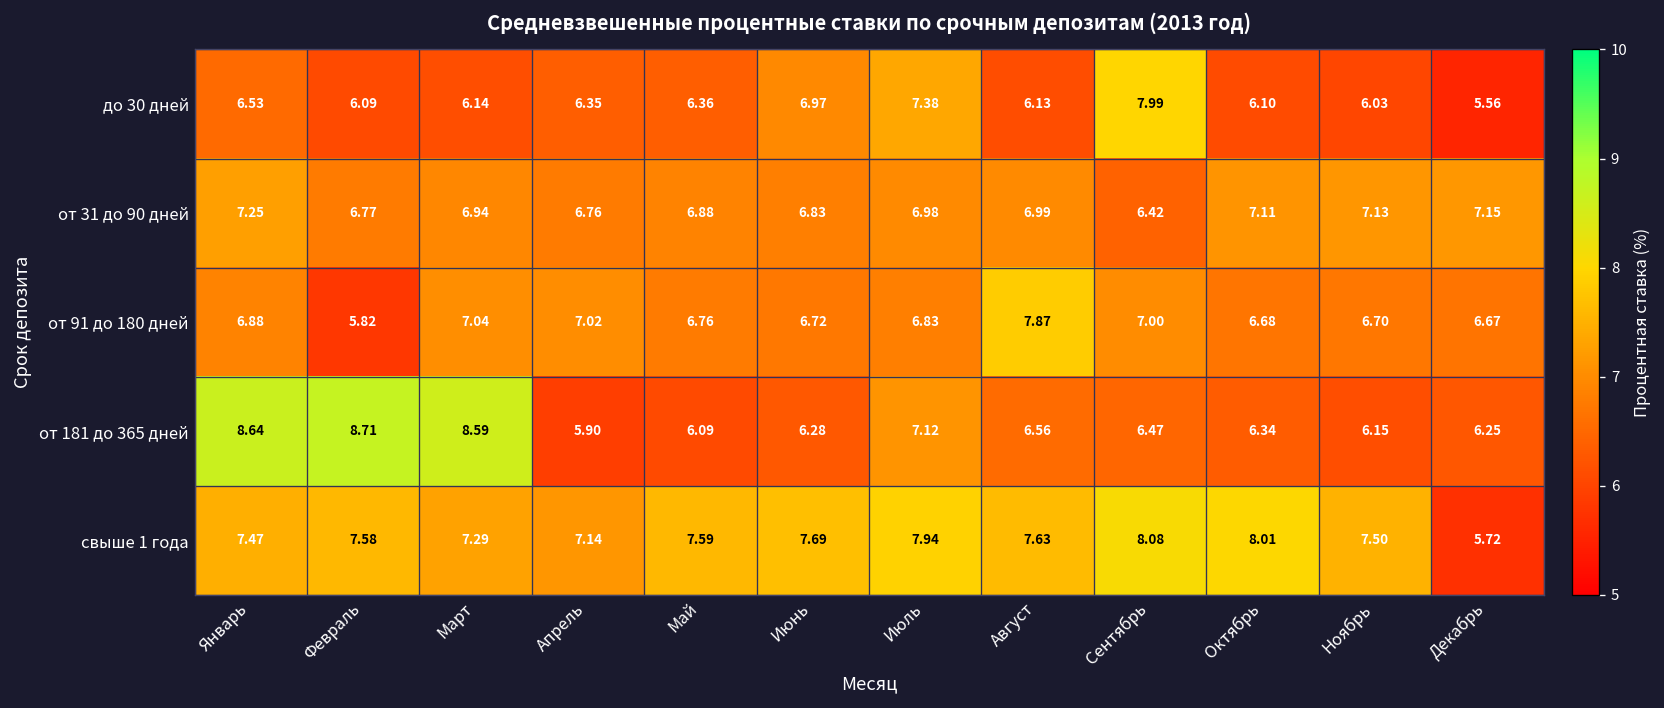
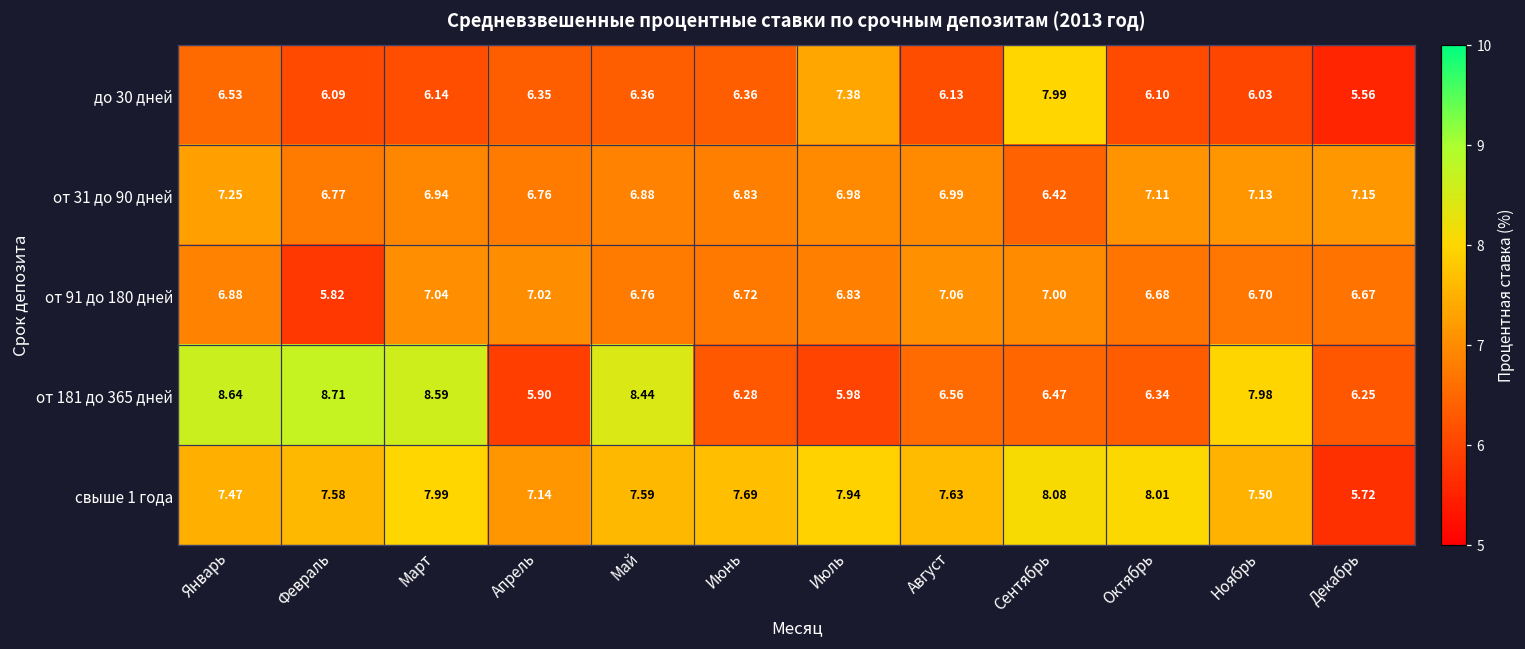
  {
    "до 30 дней": {
      "Январь": 6.53,
      "Февраль": 6.09,
      "Март": 6.14,
      "Апрель": 6.35,
      "Май": 6.36,
-     "Июнь": 6.97,
+     "Июнь": 6.36,
      "Июль": 7.38,
      "Август": 6.13,
      "Сентябрь": 7.99,
      "Октябрь": 6.10,
      "Ноябрь": 6.03,
      "Декабрь": 5.56
    },
    "от 31 до 90 дней": {
      "Январь": 7.25,
      "Февраль": 6.77,
      "Март": 6.94,
      "Апрель": 6.76,
      "Май": 6.88,
      "Июнь": 6.83,
      "Июль": 6.98,
      "Август": 6.99,
      "Сентябрь": 6.42,
      "Октябрь": 7.11,
      "Ноябрь": 7.13,
      "Декабрь": 7.15
    },
    "от 91 до 180 дней": {
      "Январь": 6.88,
      "Февраль": 5.82,
      "Март": 7.04,
      "Апрель": 7.02,
      "Май": 6.76,
      "Июнь": 6.72,
      "Июль": 6.83,
-     "Август": 7.87,
+     "Август": 7.06,
      "Сентябрь": 7.00,
      "Октябрь": 6.68,
      "Ноябрь": 6.70,
      "Декабрь": 6.67
    },
    "от 181 до 365 дней": {
      "Январь": 8.64,
      "Февраль": 8.71,
      "Март": 8.59,
      "Апрель": 5.90,
-     "Май": 6.09,
+     "Май": 8.44,
      "Июнь": 6.28,
-     "Июль": 7.12,
+     "Июль": 5.98,
      "Август": 6.56,
      "Сентябрь": 6.47,
      "Октябрь": 6.34,
-     "Ноябрь": 6.15,
+     "Ноябрь": 7.98,
      "Декабрь": 6.25
    },
    "свыше 1 года": {
      "Январь": 7.47,
      "Февраль": 7.58,
-     "Март": 7.29,
+     "Март": 7.99,
      "Апрель": 7.14,
      "Май": 7.59,
      "Июнь": 7.69,
      "Июль": 7.94,
      "Август": 7.63,
      "Сентябрь": 8.08,
      "Октябрь": 8.01,
      "Ноябрь": 7.50,
      "Декабрь": 5.72
    }
  }
